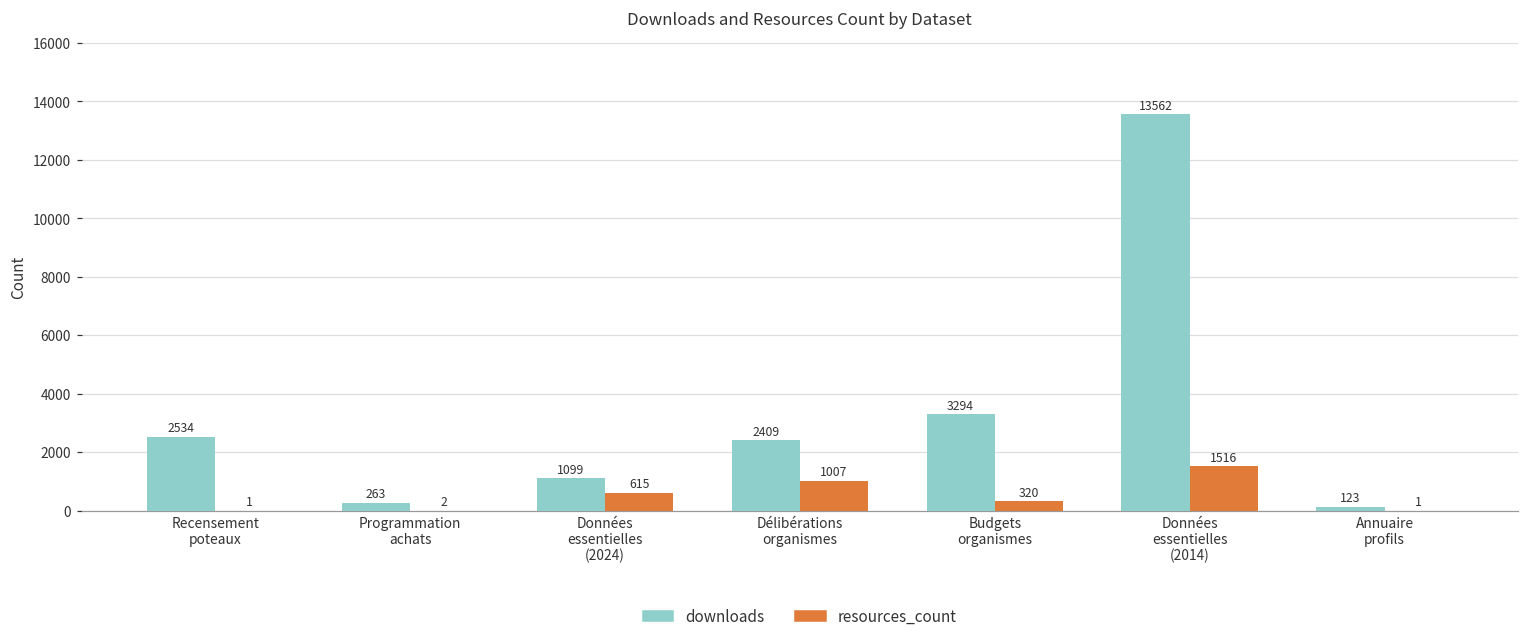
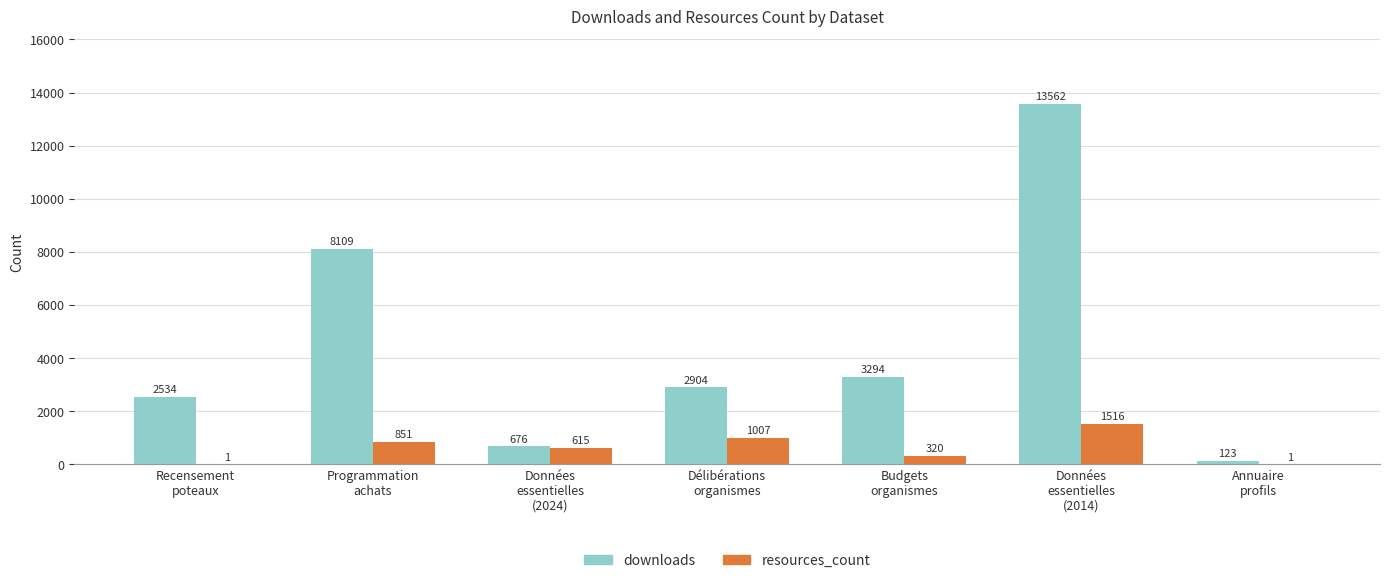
  {
    "downloads": {
      "Recensement poteaux": 2534,
-     "Programmation achats": 263,
-     "Données essentielles (2024)": 1099,
-     "Délibérations organismes": 2409,
+     "Programmation achats": 8109,
+     "Données essentielles (2024)": 676,
+     "Délibérations organismes": 2904,
      "Budgets organismes": 3294,
      "Données essentielles (2014)": 13562,
      "Annuaire profils": 123
    },
    "resources_count": {
      "Recensement poteaux": 1,
-     "Programmation achats": 2,
+     "Programmation achats": 851,
      "Données essentielles (2024)": 615,
      "Délibérations organismes": 1007,
      "Budgets organismes": 320,
      "Données essentielles (2014)": 1516,
      "Annuaire profils": 1
    }
  }
